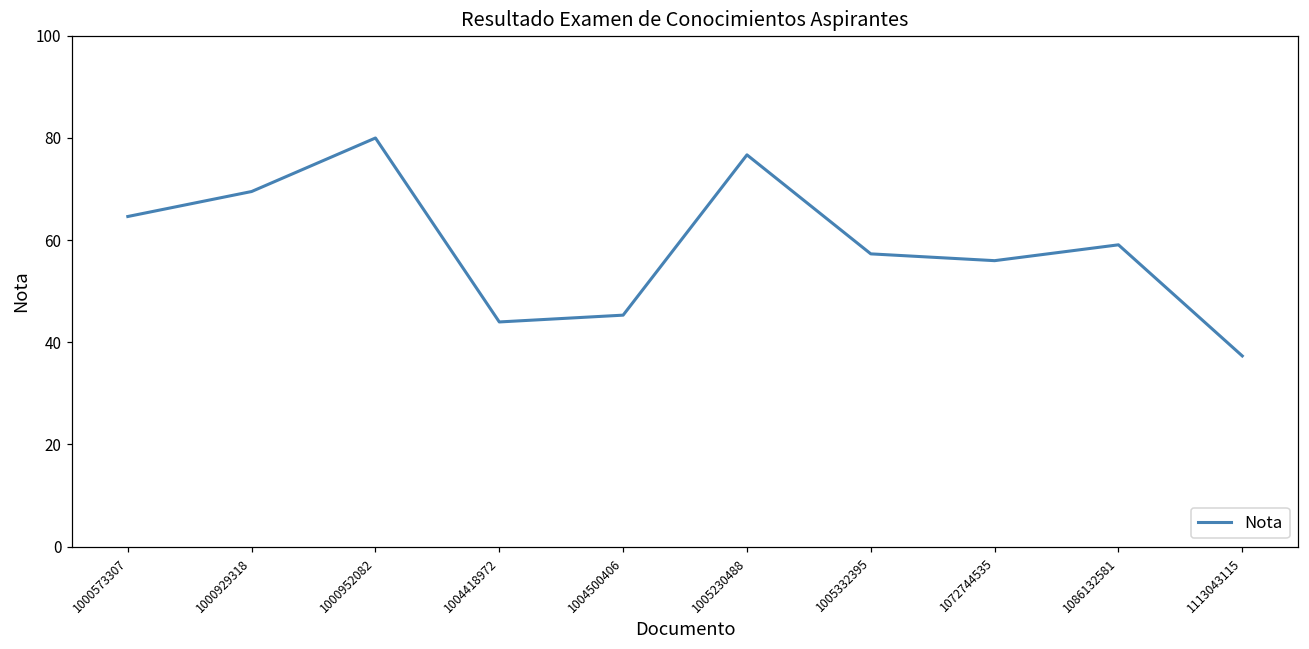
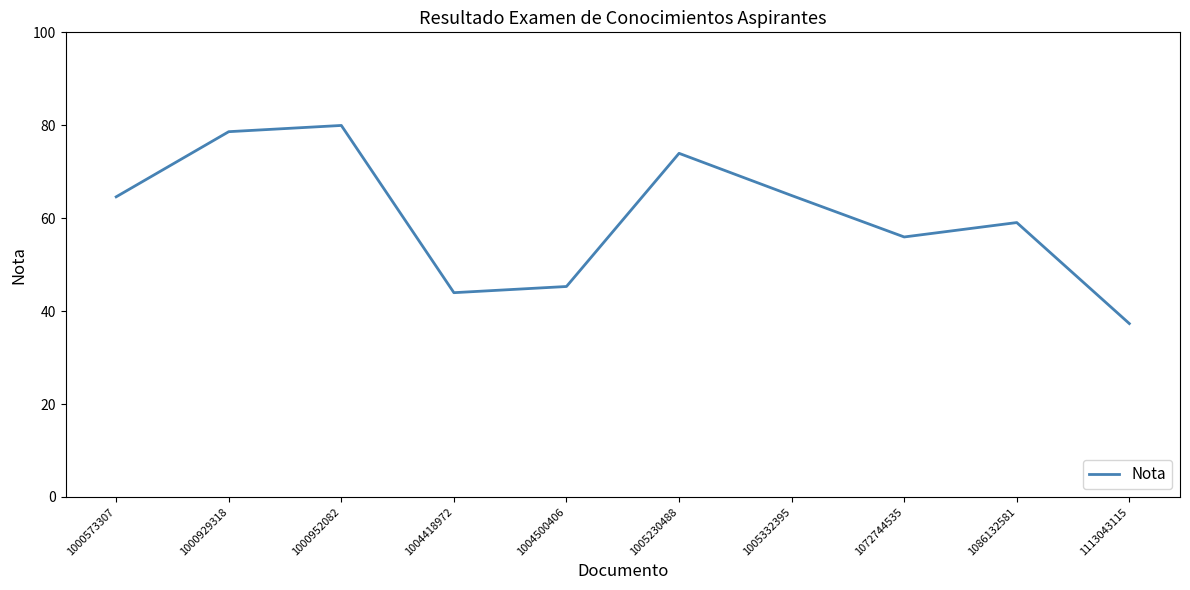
  {
    "1000573307": 65,
-   "1000929318": 69,
+   "1000929318": 79,
    "1000952082": 80,
    "1004418972": 44,
    "1004500406": 45,
-   "1005230488": 77,
-   "1005332395": 57,
+   "1005230488": 74,
+   "1005332395": 65,
    "1072744535": 56,
    "1086132581": 59,
    "1113043115": 37
  }
